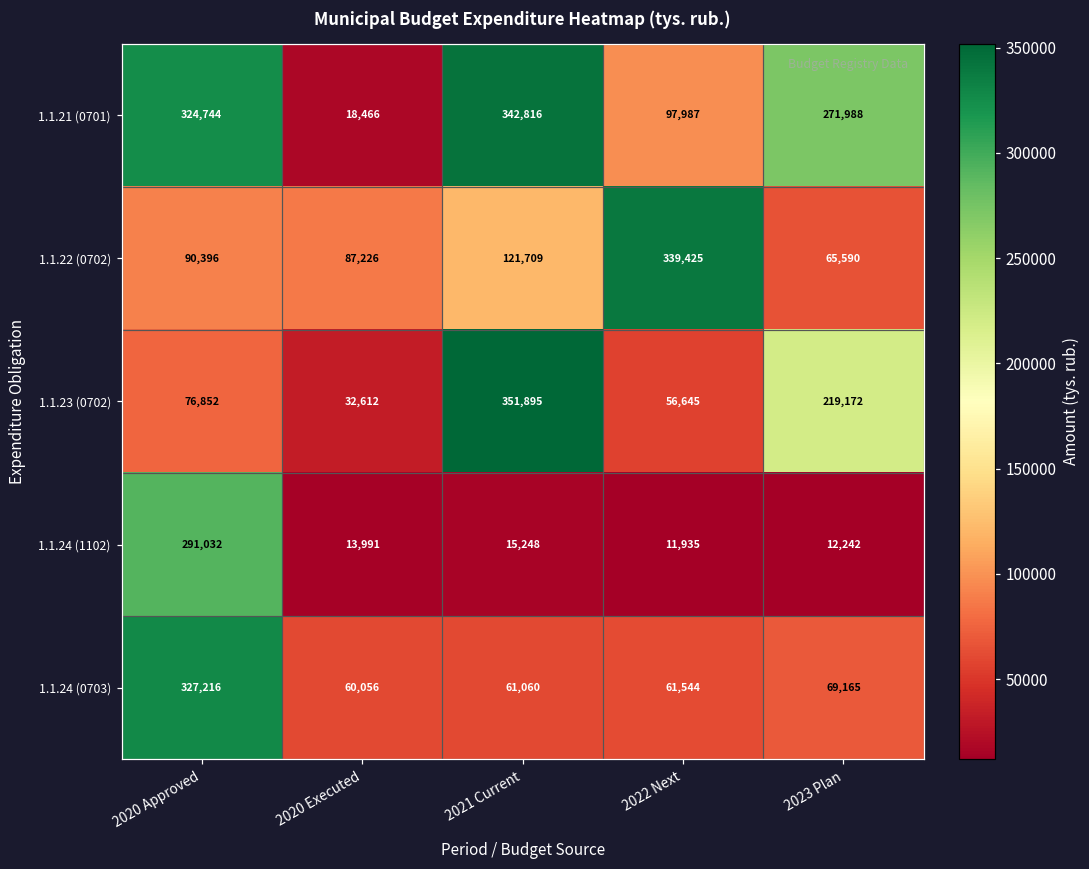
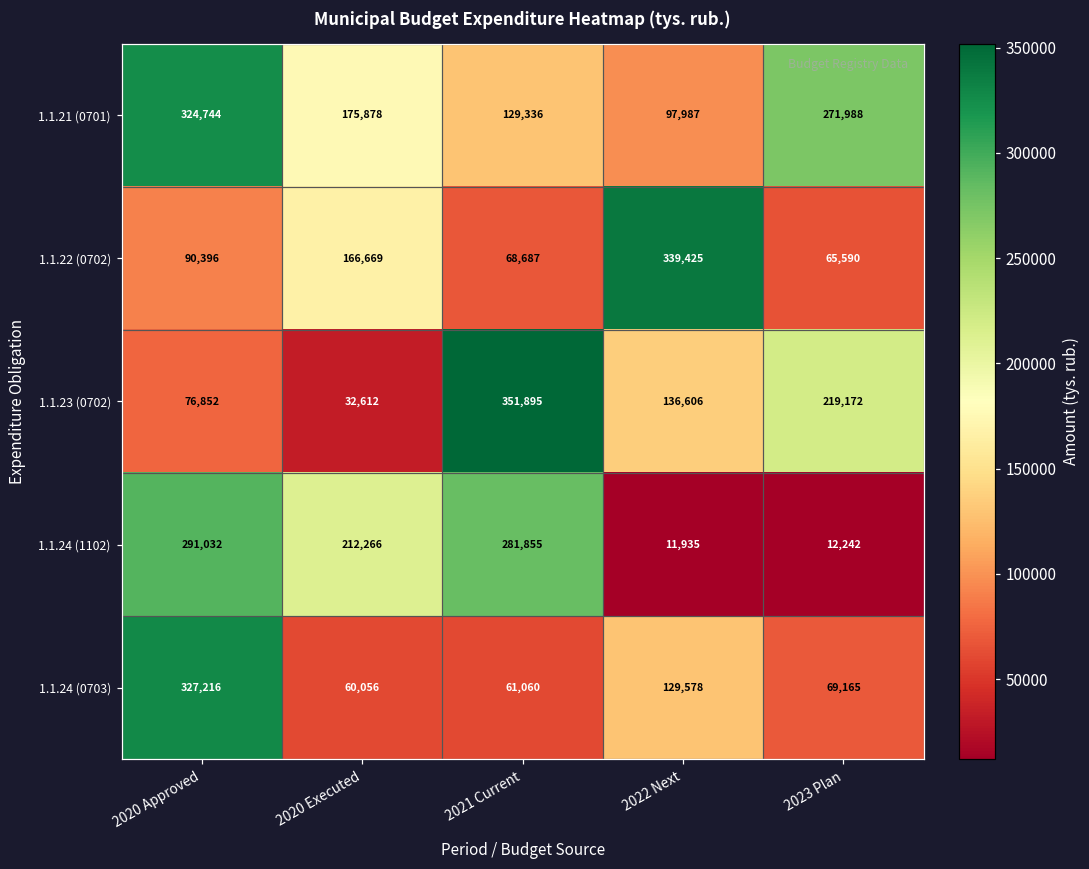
  {
    "1.1.21 (0701)": {
      "2020 Approved": "324,744",
-     "2020 Executed": "18,466",
-     "2021 Current": "342,816",
+     "2020 Executed": "175,878",
+     "2021 Current": "129,336",
      "2022 Next": "97,987"
    },
    "1.1.22 (0702)": {
      "2020 Approved": "90,396",
-     "2020 Executed": "87,226",
-     "2021 Current": "121,709",
+     "2020 Executed": "166,669",
+     "2021 Current": "68,687",
      "2022 Next": "339,425",
      "2023 Plan": "65,590"
    },
    "1.1.23 (0702)": {
      "2020 Approved": "76,852",
      "2020 Executed": "32,612",
      "2021 Current": "351,895",
-     "2022 Next": "56,645",
+     "2022 Next": "136,606",
      "2023 Plan": "219,172"
    },
    "1.1.24 (1102)": {
      "2020 Approved": "291,032",
-     "2020 Executed": "13,991",
-     "2021 Current": "15,248",
+     "2020 Executed": "212,266",
+     "2021 Current": "281,855",
      "2022 Next": "11,935",
      "2023 Plan": "12,242"
    },
    "1.1.24 (0703)": {
      "2020 Approved": "327,216",
      "2020 Executed": "60,056",
      "2021 Current": "61,060",
-     "2022 Next": "61,544",
+     "2022 Next": "129,578",
      "2023 Plan": "69,165"
    }
  }
